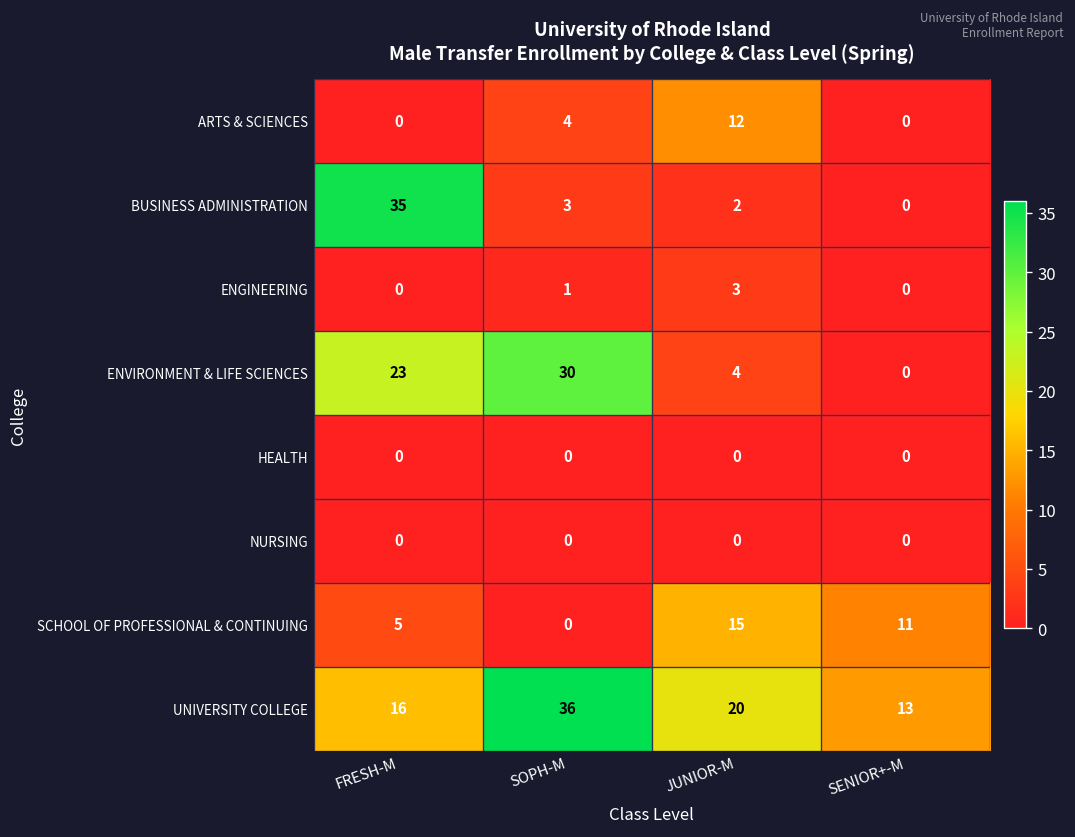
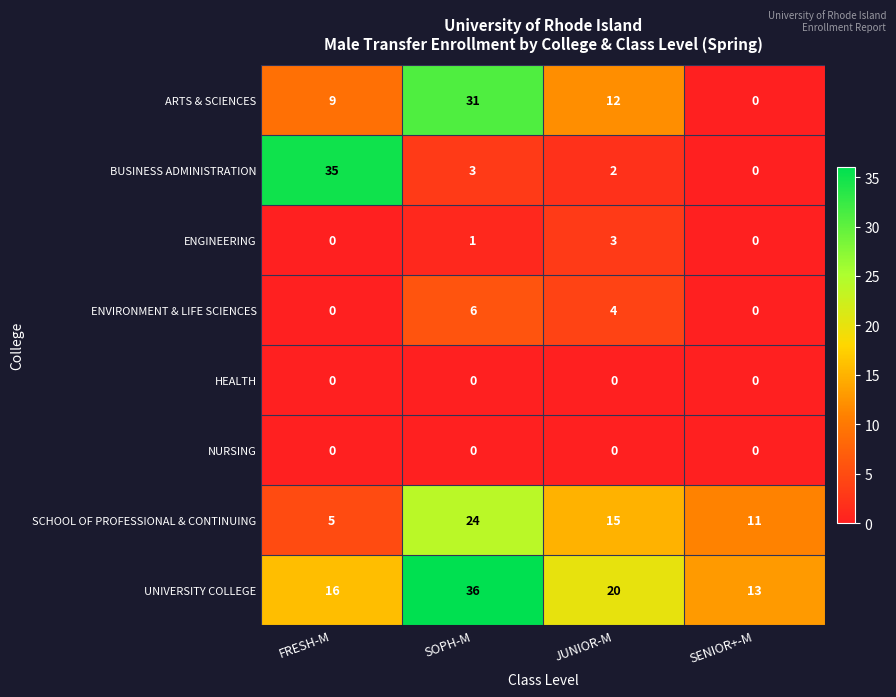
  {
    "ARTS & SCIENCES": {
-     "FRESH-M": 0,
-     "SOPH-M": 4,
+     "FRESH-M": 9,
+     "SOPH-M": 31,
      "JUNIOR-M": 12,
      "SENIOR+-M": 0
    },
    "BUSINESS ADMINISTRATION": {
      "FRESH-M": 35,
      "SOPH-M": 3,
      "JUNIOR-M": 2,
      "SENIOR+-M": 0
    },
    "ENGINEERING": {
      "FRESH-M": 0,
      "SOPH-M": 1,
      "JUNIOR-M": 3,
      "SENIOR+-M": 0
    },
    "ENVIRONMENT & LIFE SCIENCES": {
-     "FRESH-M": 23,
-     "SOPH-M": 30,
+     "FRESH-M": 0,
+     "SOPH-M": 6,
      "JUNIOR-M": 4,
      "SENIOR+-M": 0
    },
    "HEALTH": {
      "FRESH-M": 0,
      "SOPH-M": 0,
      "JUNIOR-M": 0,
      "SENIOR+-M": 0
    },
    "NURSING": {
      "FRESH-M": 0,
      "SOPH-M": 0,
      "JUNIOR-M": 0,
      "SENIOR+-M": 0
    },
    "SCHOOL OF PROFESSIONAL & CONTINUING": {
      "FRESH-M": 5,
-     "SOPH-M": 0,
+     "SOPH-M": 24,
      "JUNIOR-M": 15,
      "SENIOR+-M": 11
    },
    "UNIVERSITY COLLEGE": {
      "FRESH-M": 16,
      "SOPH-M": 36,
      "JUNIOR-M": 20,
      "SENIOR+-M": 13
    }
  }
